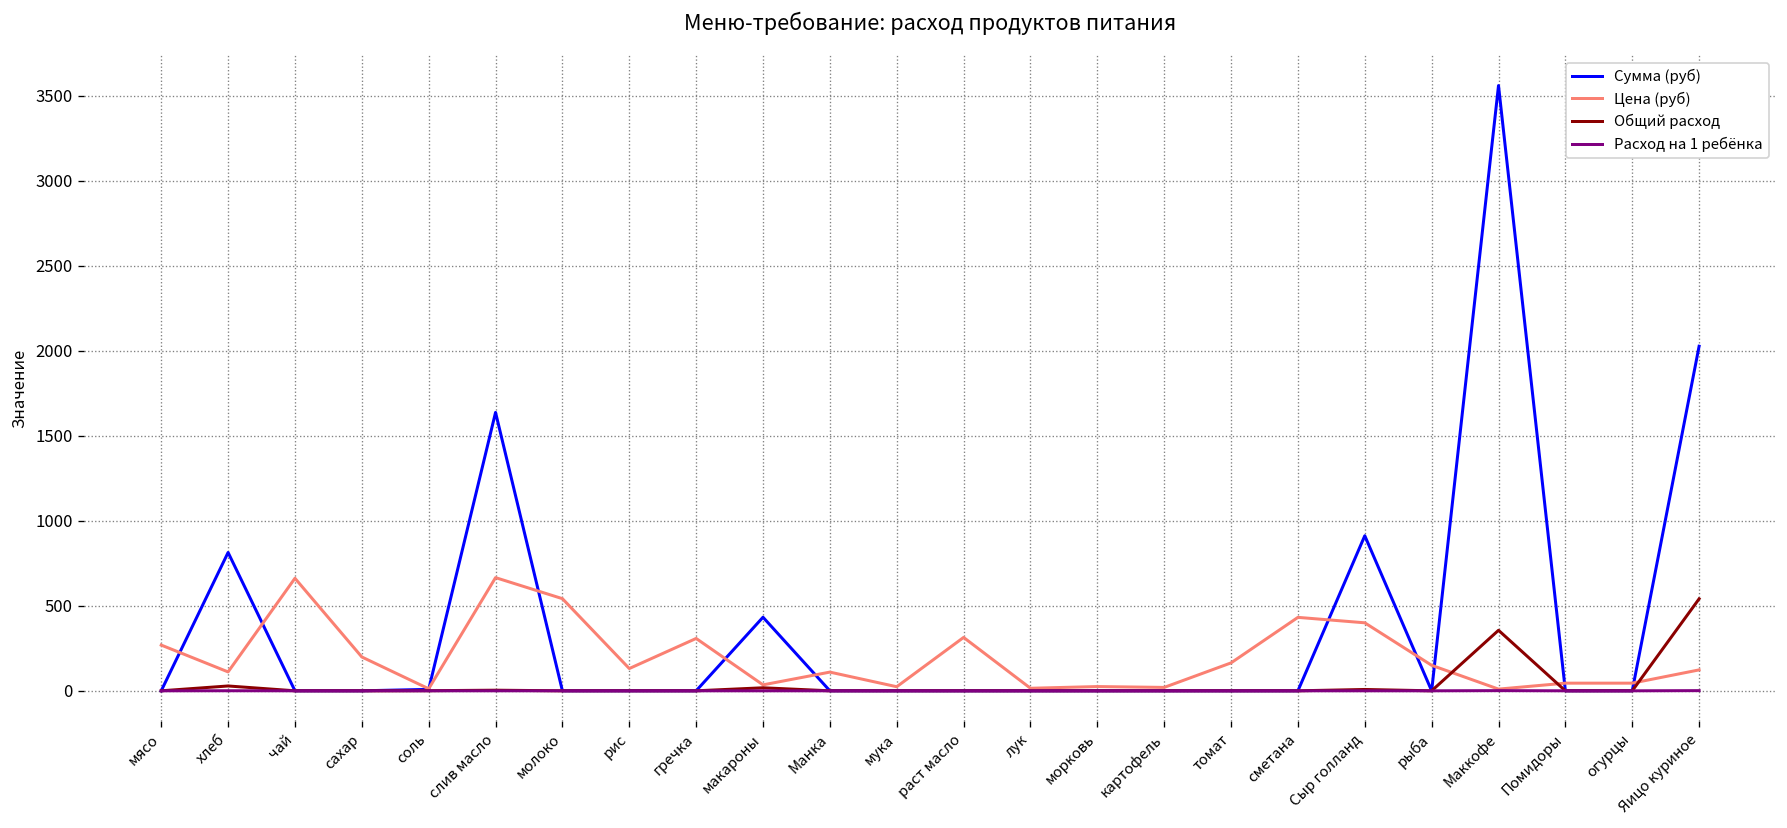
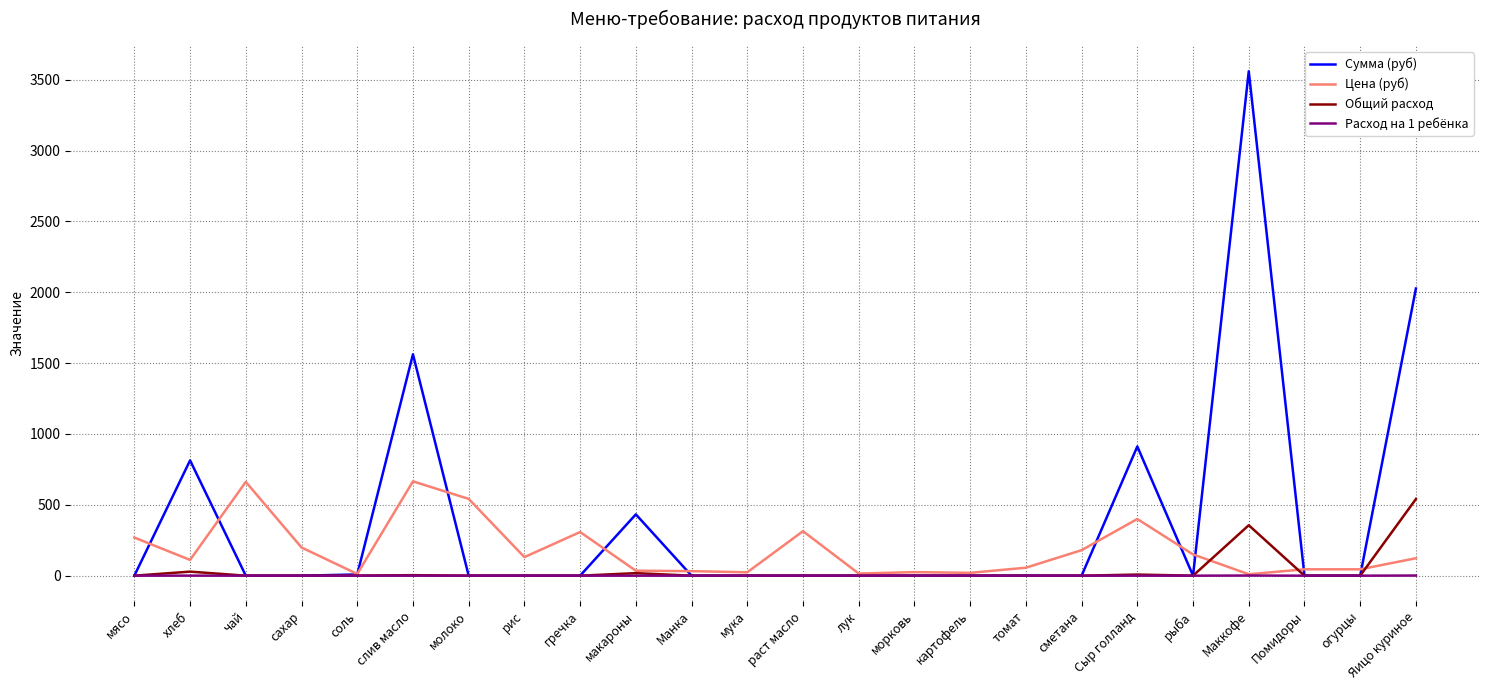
  {
    "Сумма (руб)": {
      "хлеб": 810,
-     "слив масло": 1640,
+     "слив масло": 1560,
      "макароны": 430,
      "Сыр голланд": 910,
      "Маккофе": 3560,
      "Яицо куриное": 2030
    },
    "Цена (руб)": {
      "мясо": 270,
      "хлеб": 110,
      "чай": 660,
      "сахар": 200,
      "слив масло": 670,
      "молоко": 540,
      "рис": 130,
      "гречка": 310,
-     "Манка": 110,
+     "Манка": 30,
      "мука": 20,
      "раст масло": 310,
      "морковь": 30,
      "картофель": 20,
-     "томат": 160,
-     "сметана": 430,
+     "томат": 60,
+     "сметана": 180,
      "Сыр голланд": 400,
      "рыба": 150,
      "Помидоры": 50,
      "огурцы": 50,
      "Яицо куриное": 120
    },
    "Общий расход": {
      "хлеб": 30,
      "Маккофе": 360,
      "Яицо куриное": 540
    },
    "Расход на 1 ребёнка": {
      "хлеб": 0,
      "Яицо куриное": 0
    }
  }
